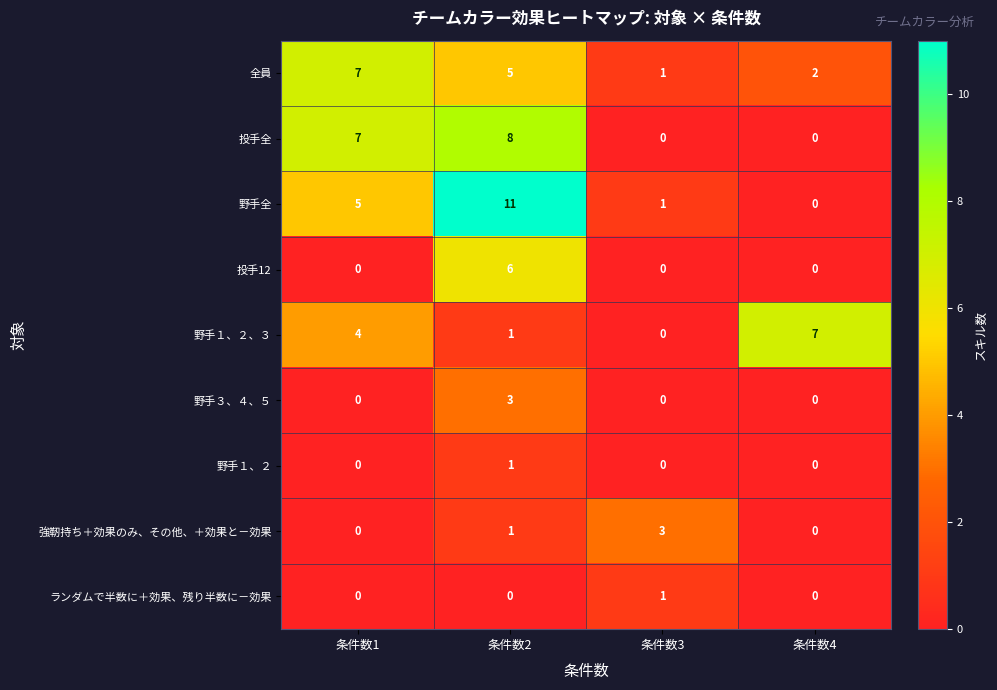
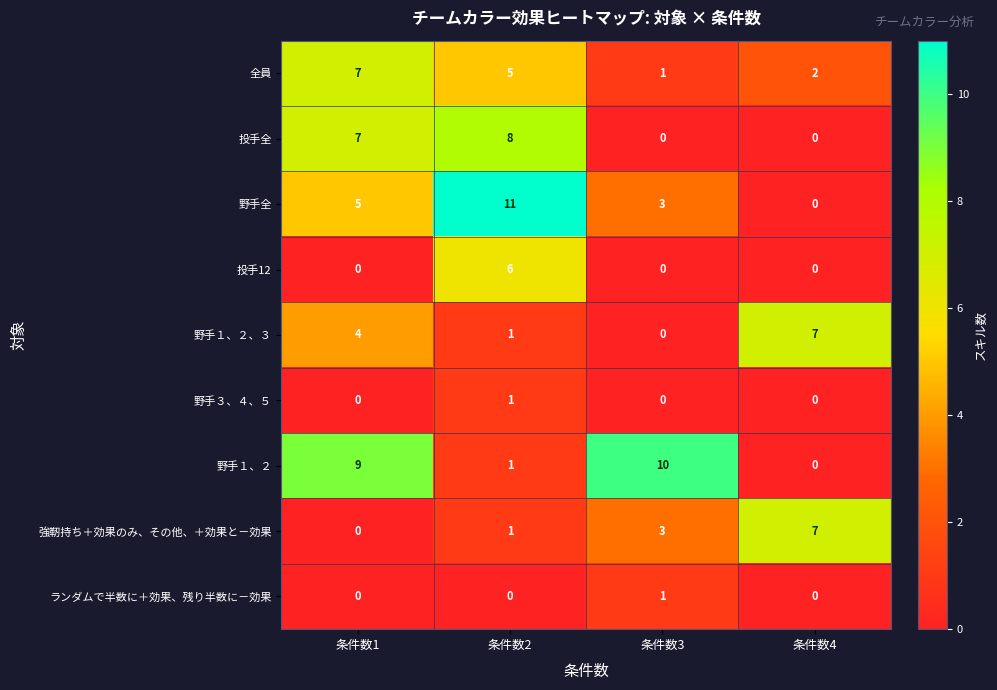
  {
    "全員": {
      "条件数1": 7,
      "条件数2": 5,
      "条件数3": 1,
      "条件数4": 2
    },
    "投手全": {
      "条件数1": 7,
      "条件数2": 8,
      "条件数3": 0,
      "条件数4": 0
    },
    "野手全": {
      "条件数1": 5,
      "条件数2": 11,
-     "条件数3": 1,
+     "条件数3": 3,
      "条件数4": 0
    },
    "投手12": {
      "条件数1": 0,
      "条件数2": 6,
      "条件数3": 0,
      "条件数4": 0
    },
    "野手１、２、３": {
      "条件数1": 4,
      "条件数2": 1,
      "条件数3": 0,
      "条件数4": 7
    },
    "野手３、４、５": {
      "条件数1": 0,
-     "条件数2": 3,
+     "条件数2": 1,
      "条件数3": 0,
      "条件数4": 0
    },
    "野手１、２": {
-     "条件数1": 0,
+     "条件数1": 9,
      "条件数2": 1,
-     "条件数3": 0,
+     "条件数3": 10,
      "条件数4": 0
    },
    "強靭持ち＋効果のみ、その他、＋効果と－効果": {
      "条件数1": 0,
      "条件数2": 1,
      "条件数3": 3,
-     "条件数4": 0
+     "条件数4": 7
    },
    "ランダムで半数に＋効果、残り半数に－効果": {
      "条件数1": 0,
      "条件数2": 0,
      "条件数3": 1,
      "条件数4": 0
    }
  }
